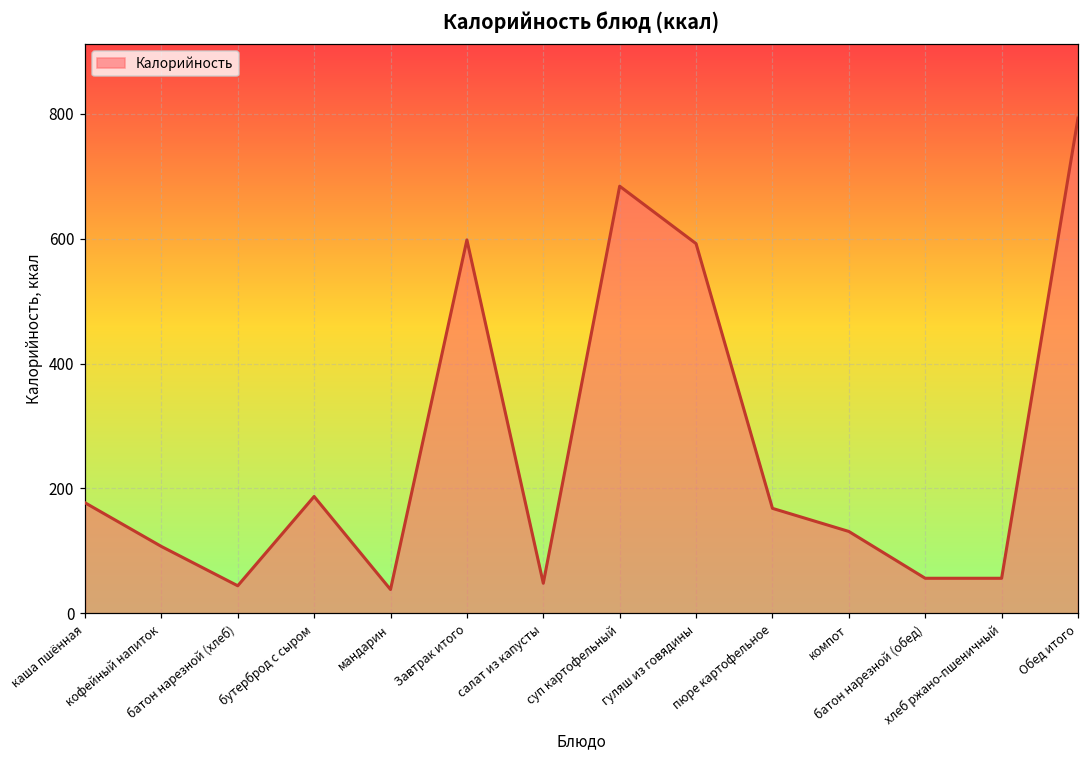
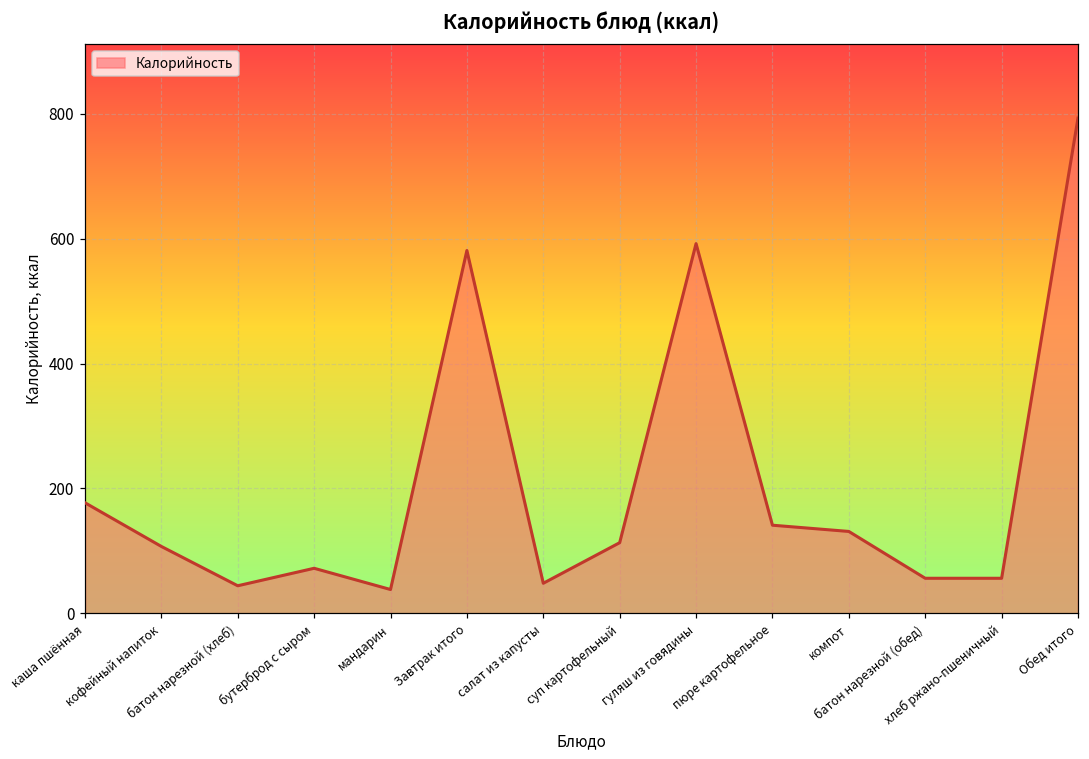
  {
    "каша пшённая": 180,
    "кофейный напиток": 110,
    "батон нарезной (хлеб)": 40,
-   "бутерброд с сыром": 190,
+   "бутерброд с сыром": 70,
    "мандарин": 40,
-   "Завтрак итого": 600,
+   "Завтрак итого": 580,
    "салат из капусты": 50,
-   "суп картофельный": 680,
+   "суп картофельный": 110,
    "гуляш из говядины": 590,
-   "пюре картофельное": 170,
+   "пюре картофельное": 140,
    "компот": 130,
    "батон нарезной (обед)": 60,
    "хлеб ржано-пшеничный": 60,
    "Обед итого": 790
  }
